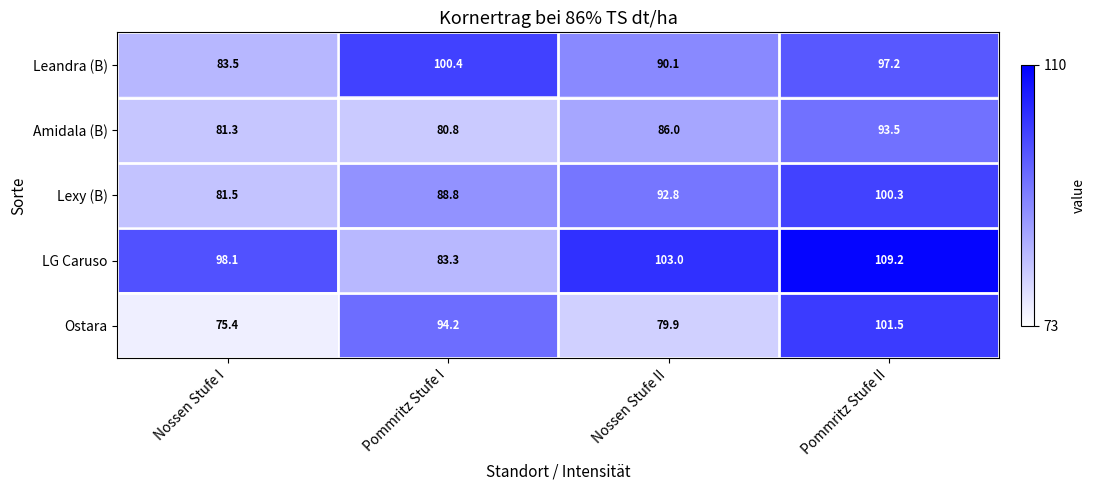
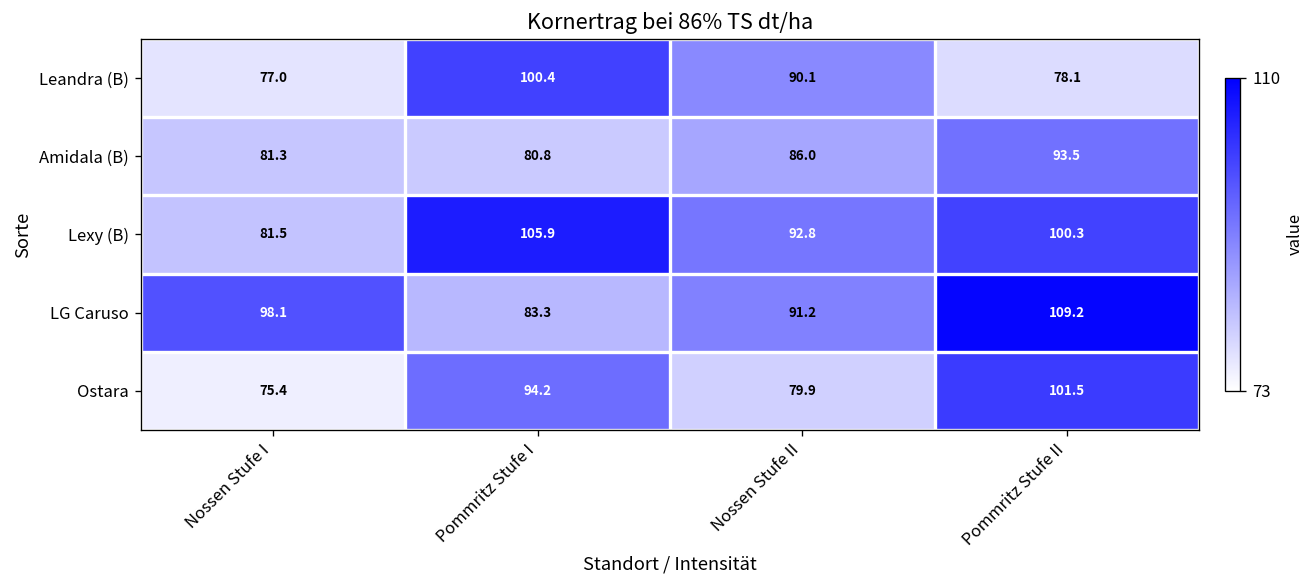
  {
    "Leandra (B)": {
-     "Nossen Stufe I": 83.5,
+     "Nossen Stufe I": 77.0,
      "Pommritz Stufe I": 100.4,
      "Nossen Stufe II": 90.1,
-     "Pommritz Stufe II": 97.2
+     "Pommritz Stufe II": 78.1
    },
    "Amidala (B)": {
      "Nossen Stufe I": 81.3,
      "Pommritz Stufe I": 80.8,
      "Nossen Stufe II": 86.0,
      "Pommritz Stufe II": 93.5
    },
    "Lexy (B)": {
      "Nossen Stufe I": 81.5,
-     "Pommritz Stufe I": 88.8,
+     "Pommritz Stufe I": 105.9,
      "Nossen Stufe II": 92.8,
      "Pommritz Stufe II": 100.3
    },
    "LG Caruso": {
      "Nossen Stufe I": 98.1,
      "Pommritz Stufe I": 83.3,
-     "Nossen Stufe II": 103.0,
+     "Nossen Stufe II": 91.2,
      "Pommritz Stufe II": 109.2
    },
    "Ostara": {
      "Nossen Stufe I": 75.4,
      "Pommritz Stufe I": 94.2,
      "Nossen Stufe II": 79.9,
      "Pommritz Stufe II": 101.5
    }
  }
